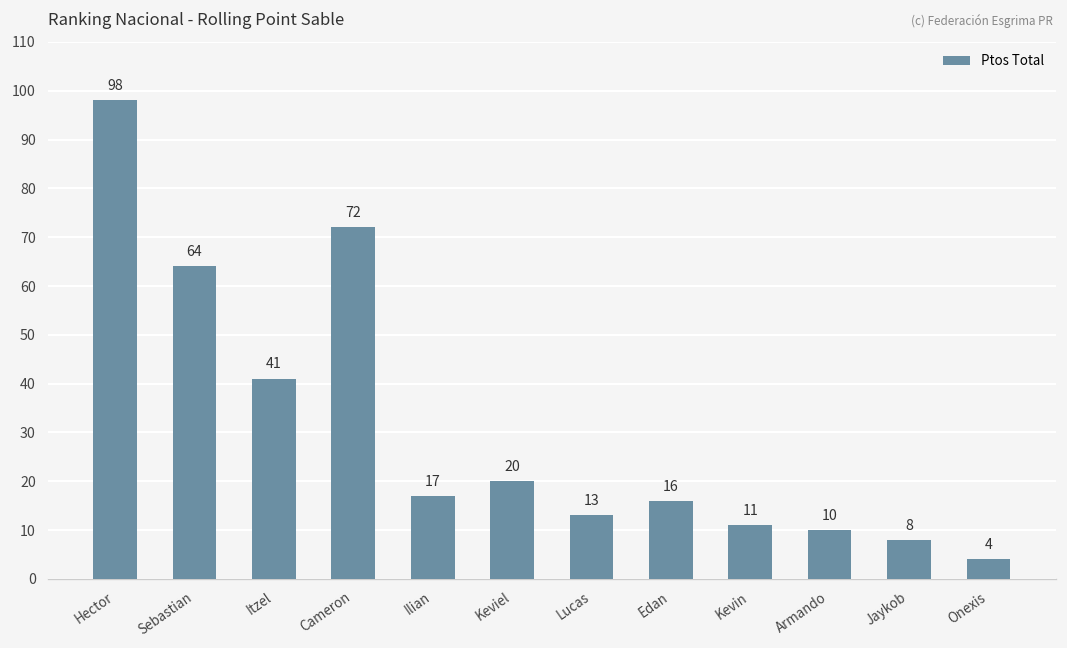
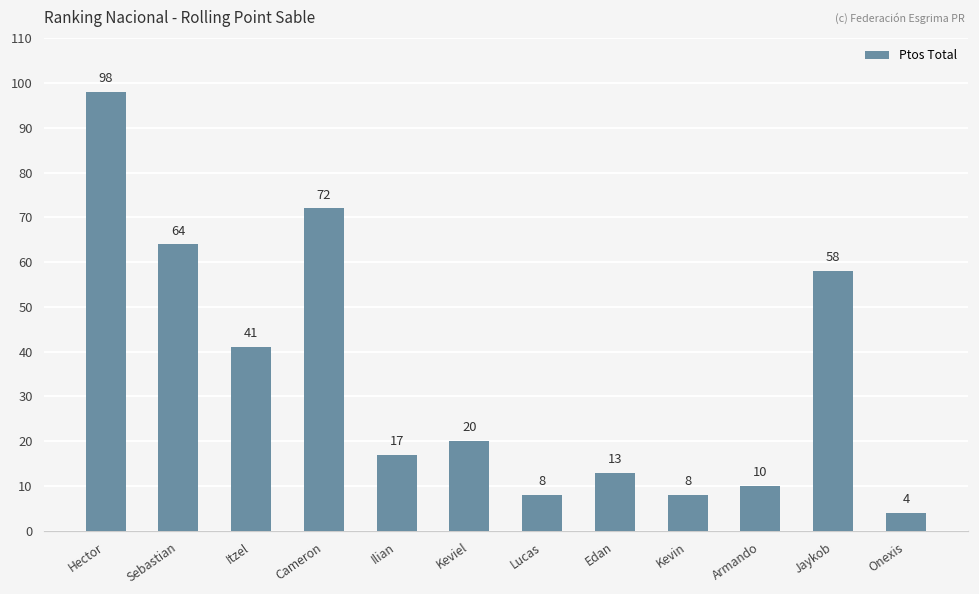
  {
    "Hector": 98,
    "Sebastian": 64,
    "Itzel": 41,
    "Cameron": 72,
    "Ilian": 17,
    "Keviel": 20,
-   "Lucas": 13,
-   "Edan": 16,
-   "Kevin": 11,
+   "Lucas": 8,
+   "Edan": 13,
+   "Kevin": 8,
    "Armando": 10,
-   "Jaykob": 8,
+   "Jaykob": 58,
    "Onexis": 4
  }
